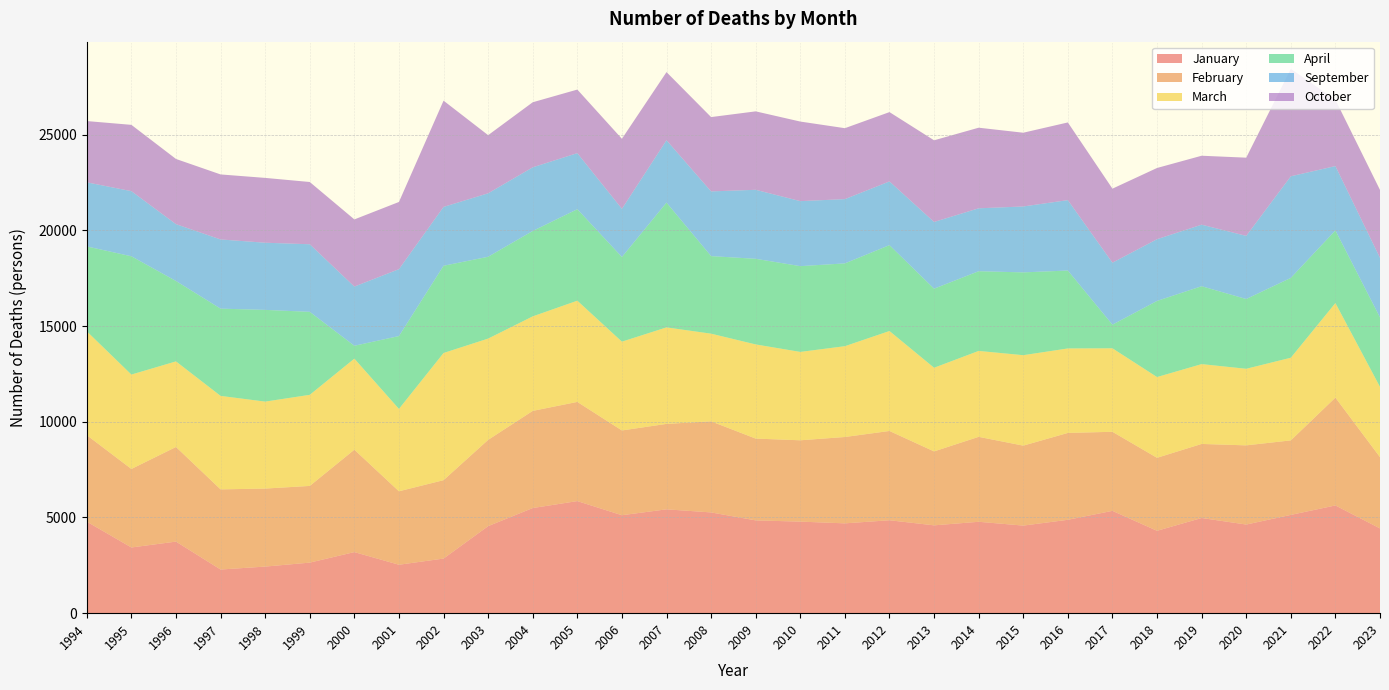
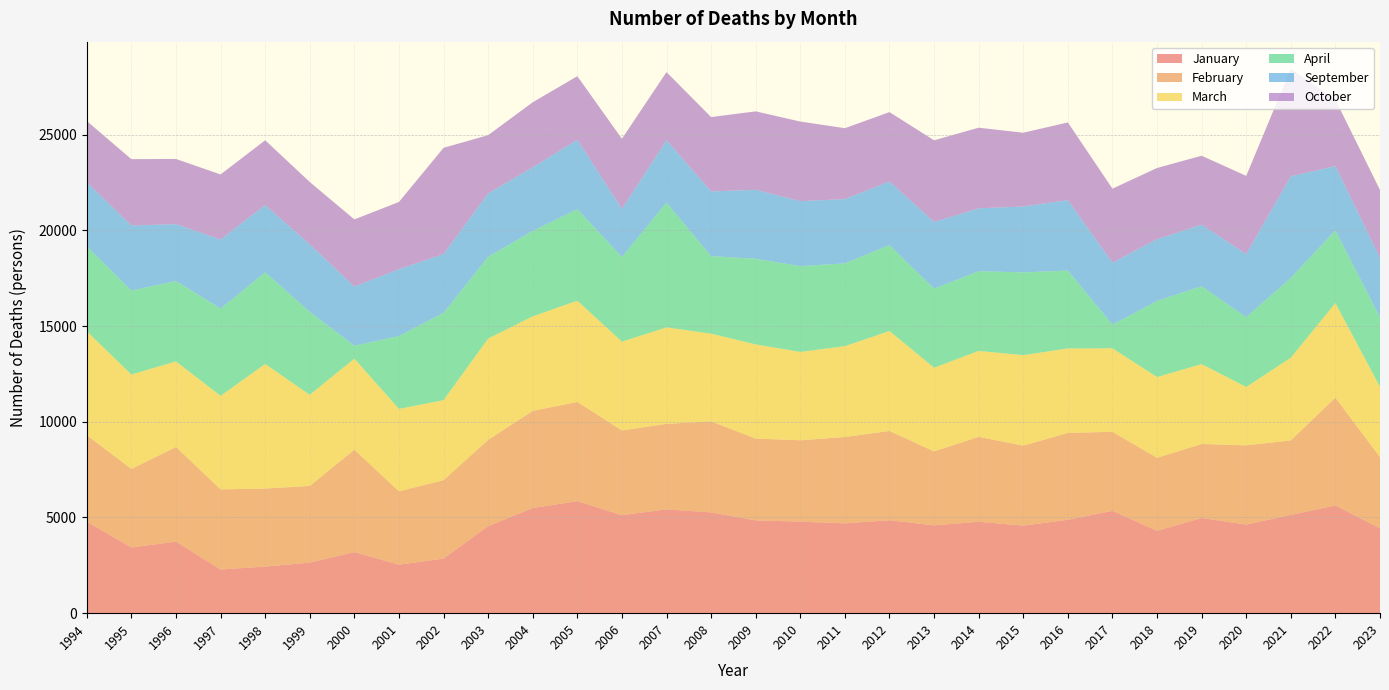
  {
    "March": {
      "1994": 5400,
      "1995": 4900,
      "1996": 4500,
      "1997": 4900,
-     "1998": 4500,
+     "1998": 6500,
      "1999": 4800,
      "2000": 4800,
      "2001": 4300,
-     "2002": 6600,
+     "2002": 4200,
      "2003": 5300,
      "2004": 4900,
      "2005": 5300,
      "2006": 4600,
      "2007": 5000,
      "2008": 4600,
      "2009": 4900,
      "2010": 4600,
      "2011": 4700,
      "2012": 5200,
      "2013": 4400,
      "2014": 4500,
      "2015": 4700,
      "2016": 4400,
      "2017": 4400,
      "2018": 4200,
      "2019": 4200,
-     "2020": 4000,
+     "2020": 3100,
      "2021": 4300,
      "2022": 4900,
      "2023": 3700
    },
    "April": {
      "1994": 4400,
-     "1995": 6200,
+     "1995": 4400,
      "1996": 4200,
      "1997": 4600,
      "1998": 4800,
      "1999": 4300,
      "2000": 700,
      "2001": 3800,
      "2002": 4600,
      "2003": 4300,
      "2004": 4500,
      "2005": 4800,
      "2006": 4400,
      "2007": 6500,
      "2008": 4100,
      "2009": 4500,
      "2010": 4500,
      "2011": 4300,
      "2012": 4500,
      "2013": 4100,
      "2014": 4200,
      "2015": 4300,
      "2016": 4100,
      "2017": 1200,
      "2018": 4000,
      "2019": 4100,
      "2020": 3600,
      "2021": 4200,
      "2022": 3800,
      "2023": 3600
    },
    "September": {
      "1994": 3300,
      "1995": 3400,
      "1996": 3000,
      "1997": 3600,
      "1998": 3500,
      "1999": 3500,
      "2000": 3100,
      "2001": 3500,
      "2002": 3100,
      "2003": 3300,
      "2004": 3300,
-     "2005": 2900,
+     "2005": 3600,
      "2006": 2500,
      "2007": 3300,
      "2008": 3400,
      "2009": 3600,
      "2010": 3400,
      "2011": 3400,
      "2012": 3300,
      "2013": 3500,
      "2014": 3300,
      "2015": 3400,
      "2016": 3700,
      "2017": 3200,
      "2018": 3200,
      "2019": 3200,
      "2020": 3300,
      "2021": 5300,
      "2022": 3400,
      "2023": 3100
    },
    "October": {
      "1994": 3200,
      "1995": 3500,
      "1996": 3400,
      "1997": 3400,
      "1998": 3400,
      "1999": 3300,
      "2000": 3500,
      "2001": 3500,
      "2002": 5600,
      "2003": 3000,
      "2004": 3400,
      "2005": 3300,
      "2006": 3700,
      "2007": 3600,
      "2008": 3900,
      "2009": 4100,
      "2010": 4200,
      "2011": 3700,
      "2012": 3600,
      "2013": 4300,
      "2014": 4200,
      "2015": 3900,
      "2016": 4100,
      "2017": 3900,
      "2018": 3700,
      "2019": 3600,
      "2020": 4100,
      "2023": 3500
    }
  }
